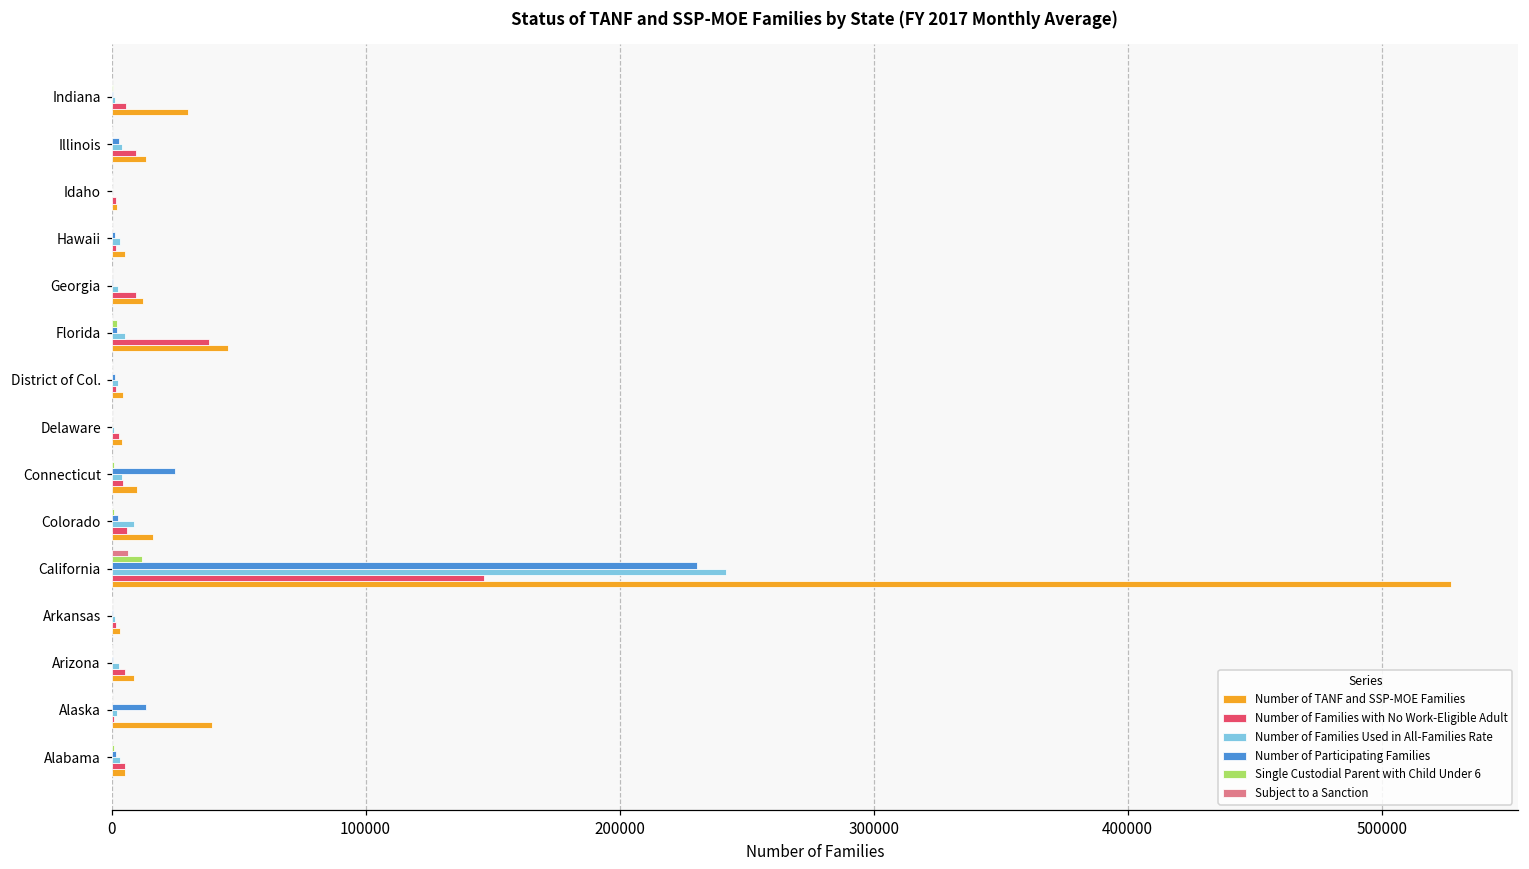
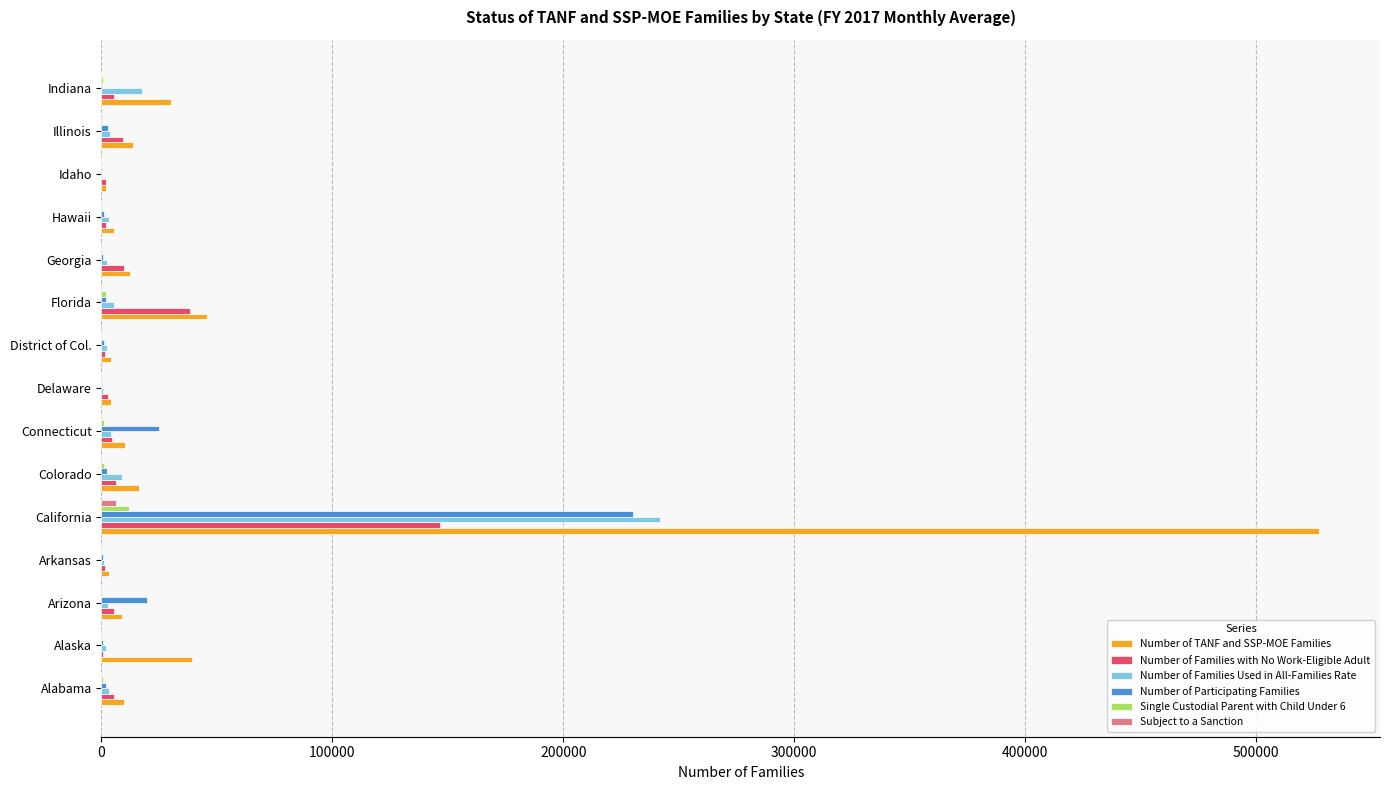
  {
    "Number of TANF and SSP-MOE Families": {
      "Indiana": 30000,
      "Illinois": 13000,
      "Idaho": 2000,
      "Hawaii": 5000,
      "Georgia": 12000,
      "Florida": 46000,
      "District of Col.": 4000,
      "Delaware": 4000,
      "Connecticut": 10000,
      "Colorado": 16000,
      "California": 527000,
      "Arkansas": 3000,
      "Arizona": 9000,
      "Alaska": 39000,
-     "Alabama": 5000
+     "Alabama": 10000
    },
    "Number of Families Used in All-Families Rate": {
-     "Indiana": 1000,
+     "Indiana": 18000,
      "Illinois": 4000,
      "Hawaii": 3000,
      "Georgia": 3000,
      "Florida": 5000,
      "District of Col.": 2000,
      "Connecticut": 4000,
      "Colorado": 9000,
      "California": 242000,
      "Arkansas": 1000,
      "Arizona": 3000,
      "Alaska": 2000,
      "Alabama": 3000
    },
    "Number of Participating Families": {
      "Illinois": 3000,
      "Hawaii": 1000,
      "Florida": 2000,
      "District of Col.": 1000,
      "Connecticut": 25000,
      "Colorado": 3000,
      "California": 230000,
-     "Arizona": 1000,
-     "Alaska": 14000,
+     "Arizona": 20000,
+     "Alaska": 1000,
      "Alabama": 2000
    },
    "Single Custodial Parent with Child Under 6": {
      "Illinois": 0,
      "Florida": 2000,
      "District of Col.": 0,
      "Connecticut": 1000,
      "California": 12000
    }
  }
